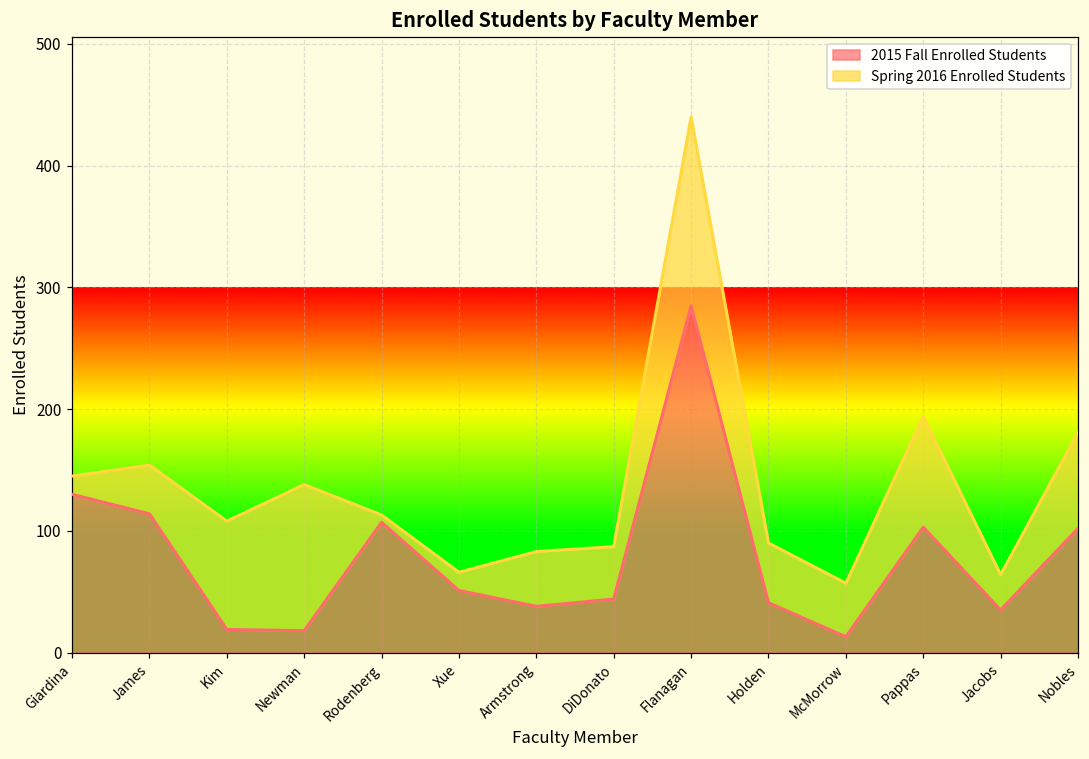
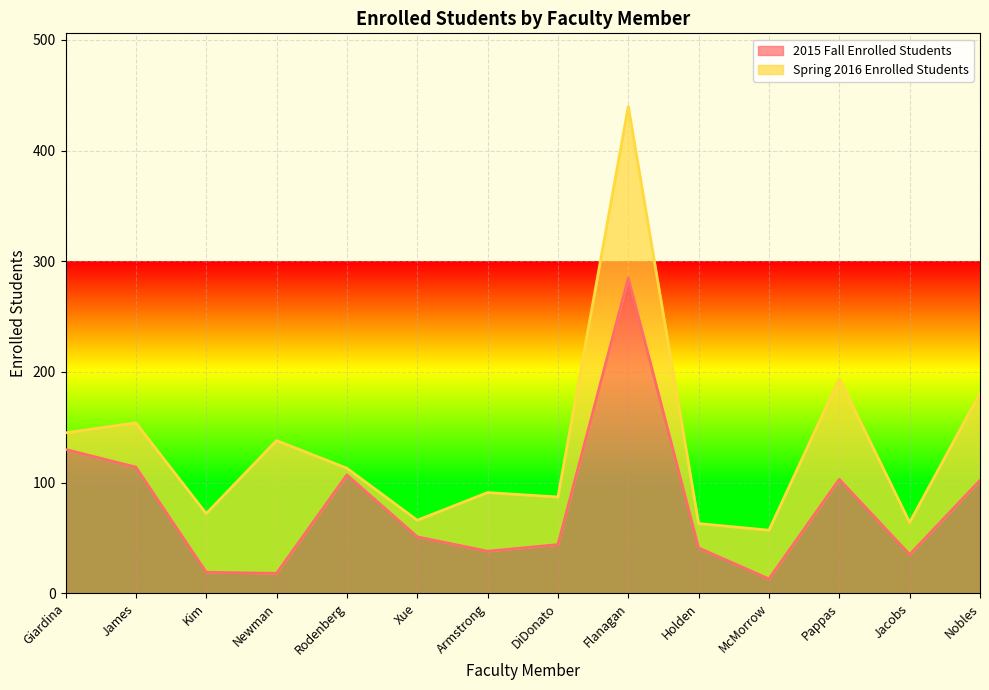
  {
    "2015 Fall Enrolled Students": {
      "Giardina": 130,
      "James": 114,
      "Kim": 19,
      "Newman": 18,
      "Rodenberg": 107,
      "Xue": 51,
      "Armstrong": 38,
      "DiDonato": 44,
      "Flanagan": 285,
      "Holden": 41,
      "McMorrow": 13,
      "Pappas": 103,
      "Jacobs": 35,
      "Nobles": 102
    },
    "Spring 2016 Enrolled Students": {
      "Giardina": 15,
      "James": 40,
-     "Kim": 89,
+     "Kim": 53,
      "Newman": 120,
      "Rodenberg": 6,
      "Xue": 15,
-     "Armstrong": 45,
+     "Armstrong": 53,
      "DiDonato": 43,
      "Flanagan": 155,
-     "Holden": 49,
+     "Holden": 22,
      "McMorrow": 44,
      "Pappas": 91,
      "Jacobs": 29,
      "Nobles": 79
    }
  }
